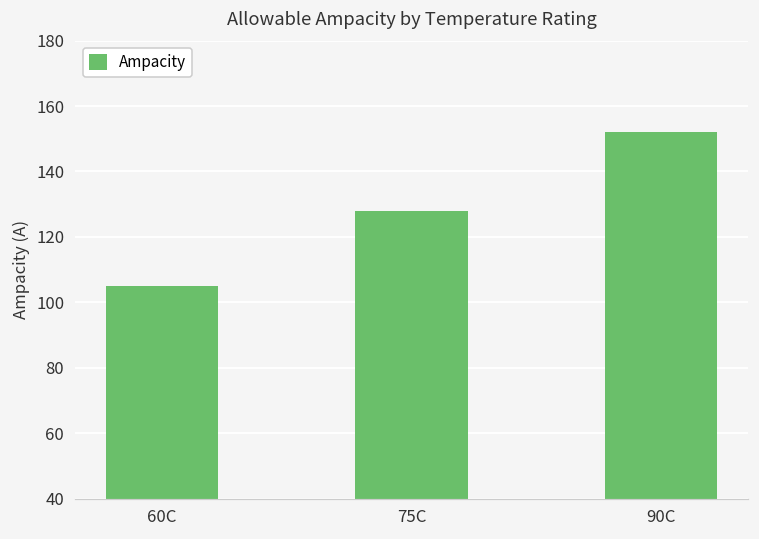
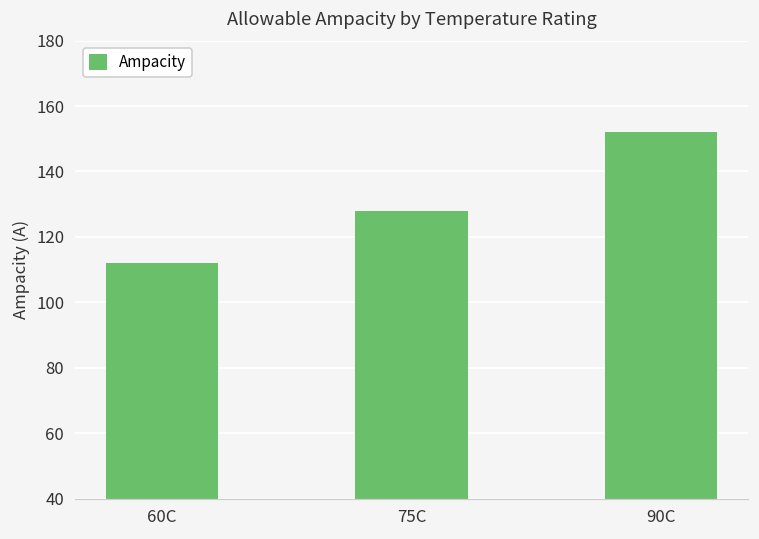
  {
-   "60C": 105,
+   "60C": 112,
    "75C": 128,
    "90C": 152
  }
